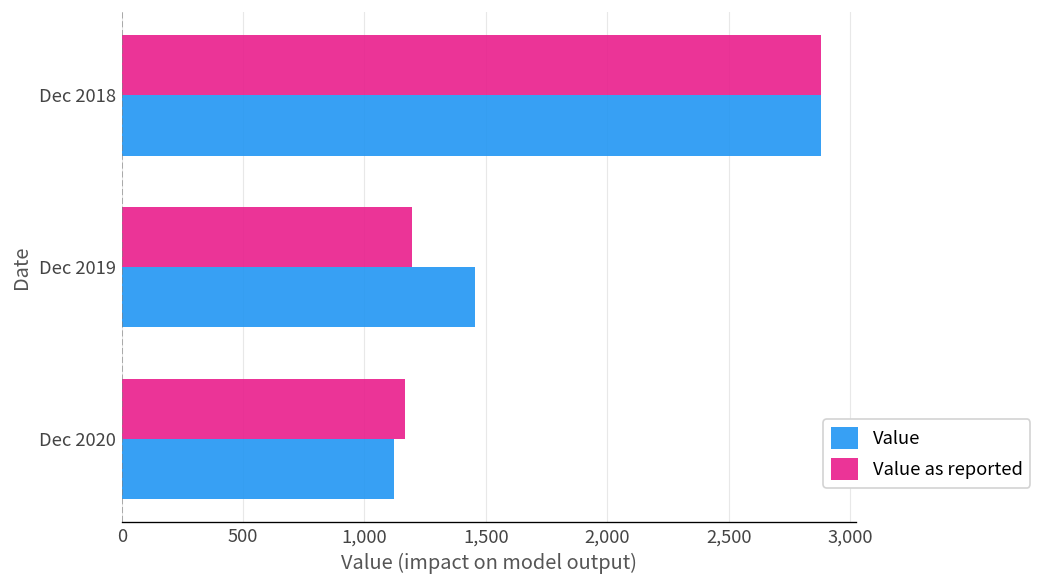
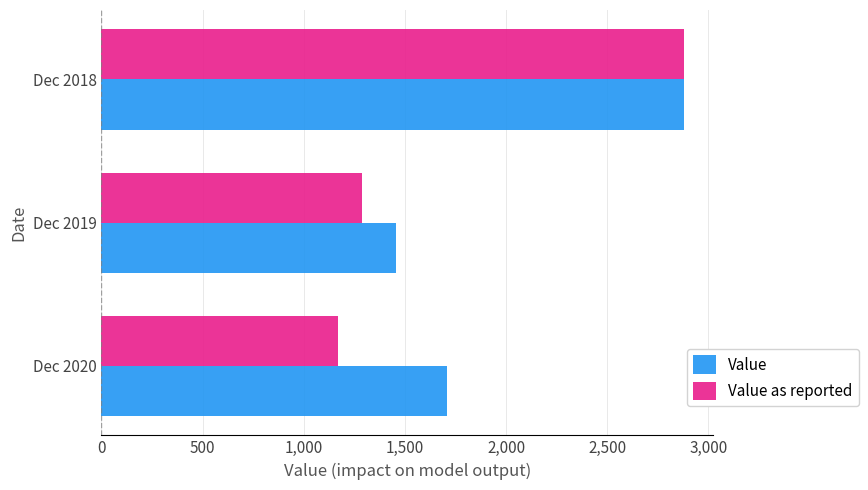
  {
    "Value": {
      "Dec 2018": "2,880",
      "Dec 2019": "1,460",
-     "Dec 2020": "1,120"
+     "Dec 2020": "1,710"
    },
    "Value as reported": {
      "Dec 2018": "2,880",
-     "Dec 2019": "1,190",
+     "Dec 2019": "1,290",
      "Dec 2020": "1,170"
    }
  }
